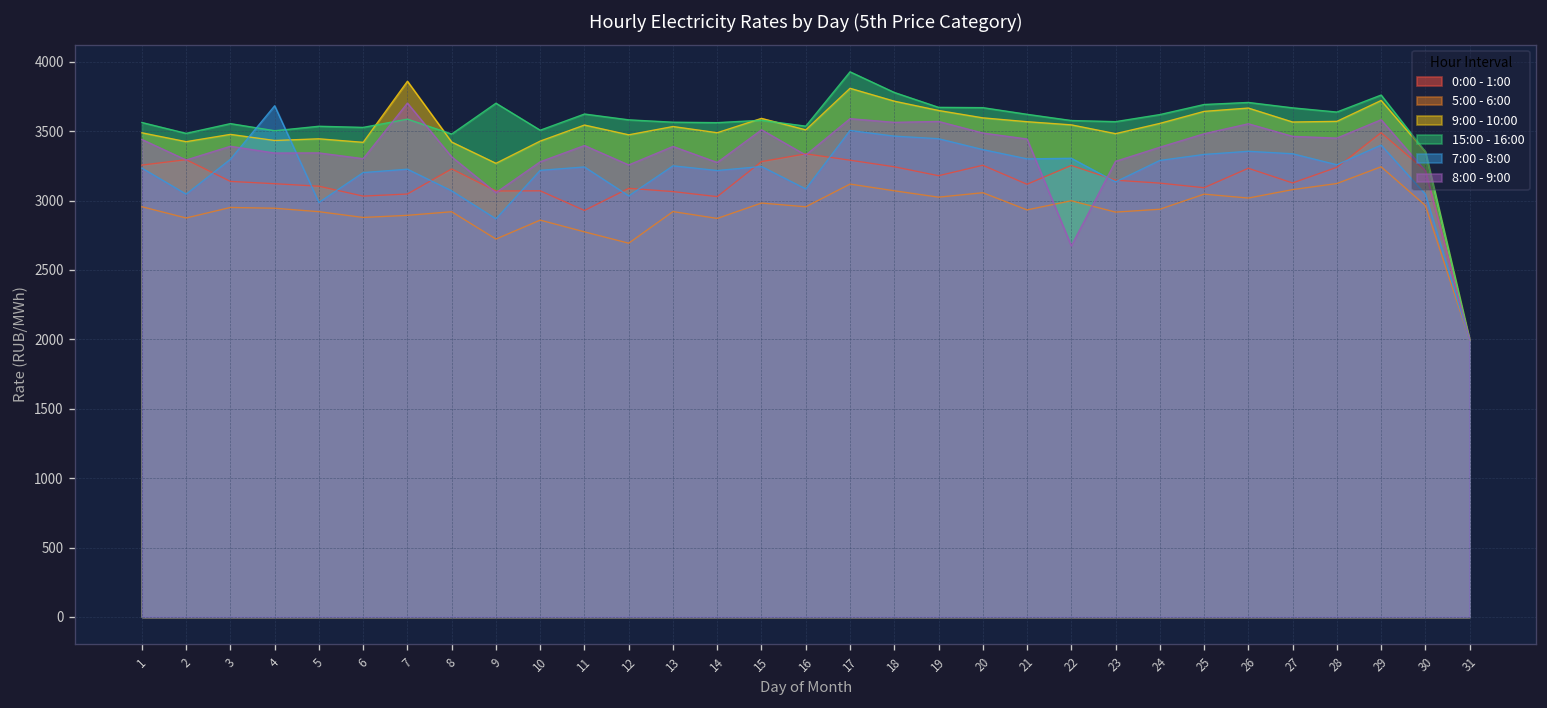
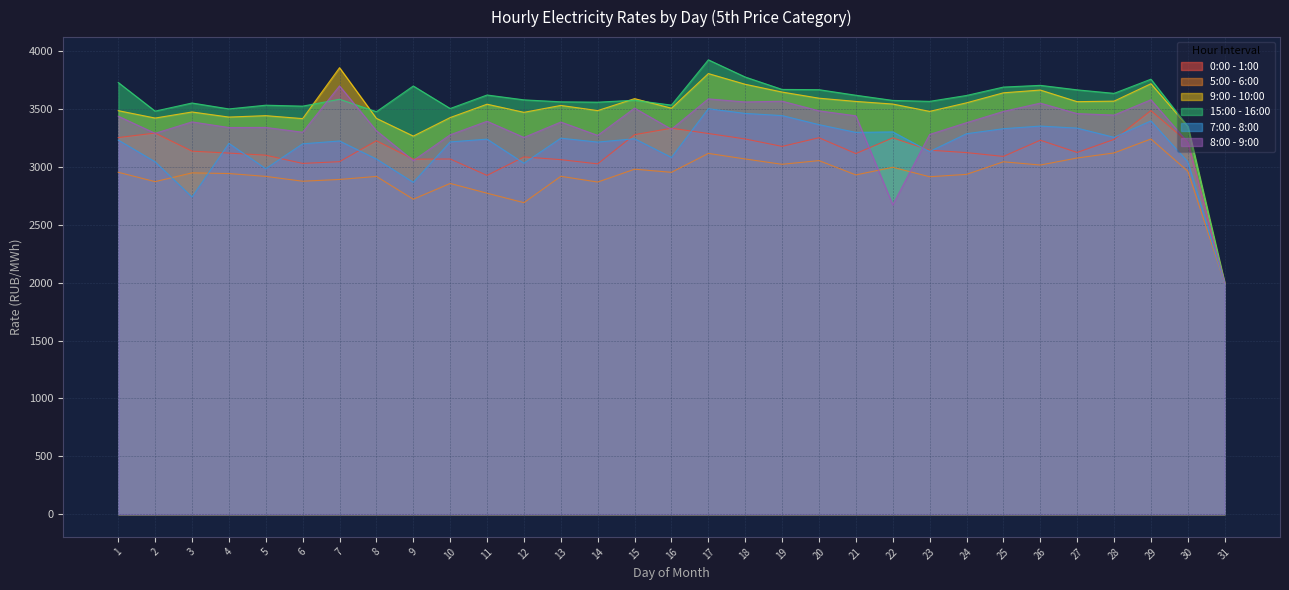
  {
    "15:00 - 16:00": {
-     "1": 3560,
+     "1": 3730,
      "2": 3480,
      "3": 3550,
      "4": 3500,
      "5": 3540,
      "6": 3530,
      "7": 3590,
      "8": 3480,
      "9": 3700,
      "10": 3510,
      "11": 3620,
      "12": 3580,
      "13": 3560,
      "14": 3560,
      "16": 3540,
      "17": 3930,
      "18": 3780,
      "19": 3670,
      "20": 3670,
      "21": 3620,
      "22": 3580,
      "23": 3570,
      "24": 3620,
      "25": 3690,
      "26": 3710,
      "27": 3670,
      "28": 3640,
      "29": 3760
    },
    "7:00 - 8:00": {
      "2": 3050,
-     "3": 3300,
-     "4": 3680,
+     "3": 2740,
+     "4": 3210,
      "5": 2990,
      "6": 3200,
      "7": 3230,
      "8": 3070,
      "9": 2870,
      "10": 3220,
      "11": 3240,
      "12": 3030,
      "13": 3250,
      "14": 3220,
      "15": 3250,
      "16": 3080,
      "17": 3500,
      "18": 3460,
      "19": 3450,
      "20": 3370,
      "21": 3300,
      "22": 3300,
      "24": 3290,
      "25": 3330,
      "26": 3350,
      "27": 3340,
      "29": 3400,
      "30": 3050
    },
    "8:00 - 9:00": {
      "1": 3440,
      "3": 3390,
      "4": 3340,
      "5": 3340,
      "6": 3300,
      "7": 3700,
      "8": 3310,
      "10": 3280,
      "11": 3400,
      "12": 3260,
      "13": 3390,
      "14": 3270,
      "15": 3510,
      "17": 3590,
      "18": 3560,
      "19": 3570,
      "20": 3490,
      "21": 3440,
      "22": 2670,
      "23": 3280,
      "24": 3380,
      "25": 3480,
      "26": 3550,
      "27": 3460,
      "28": 3450,
      "29": 3580
    }
  }
